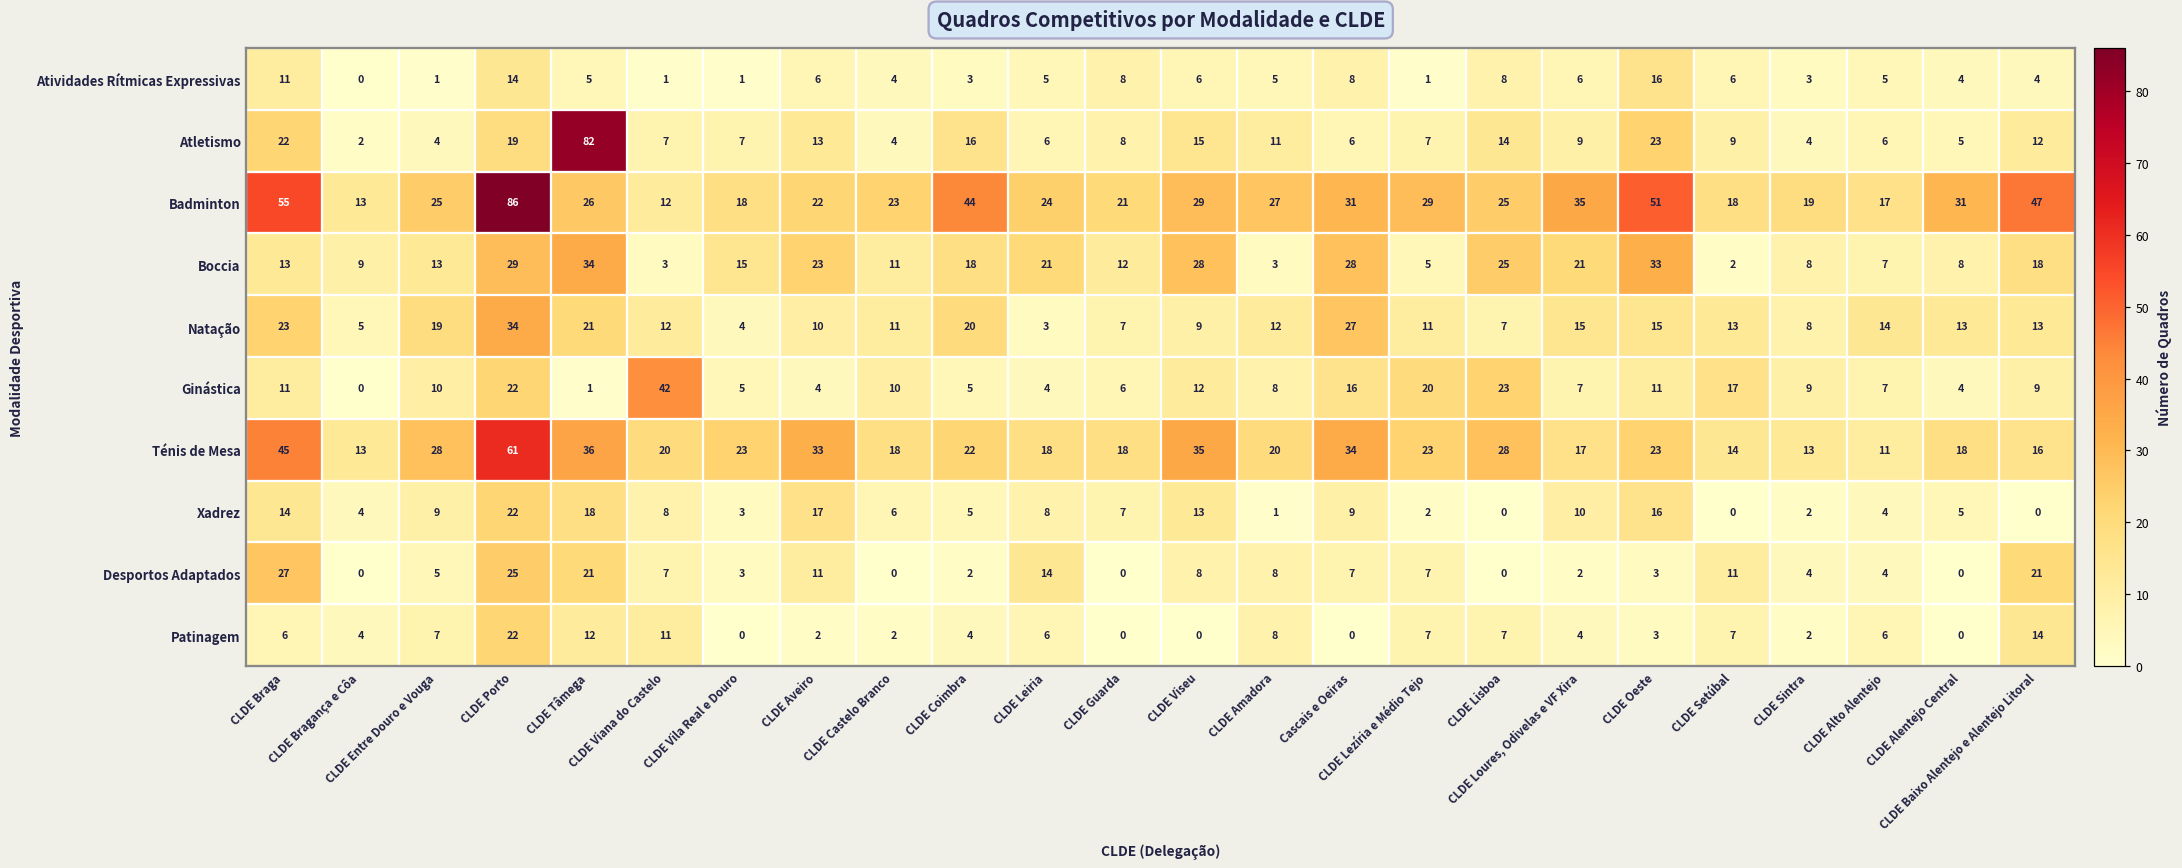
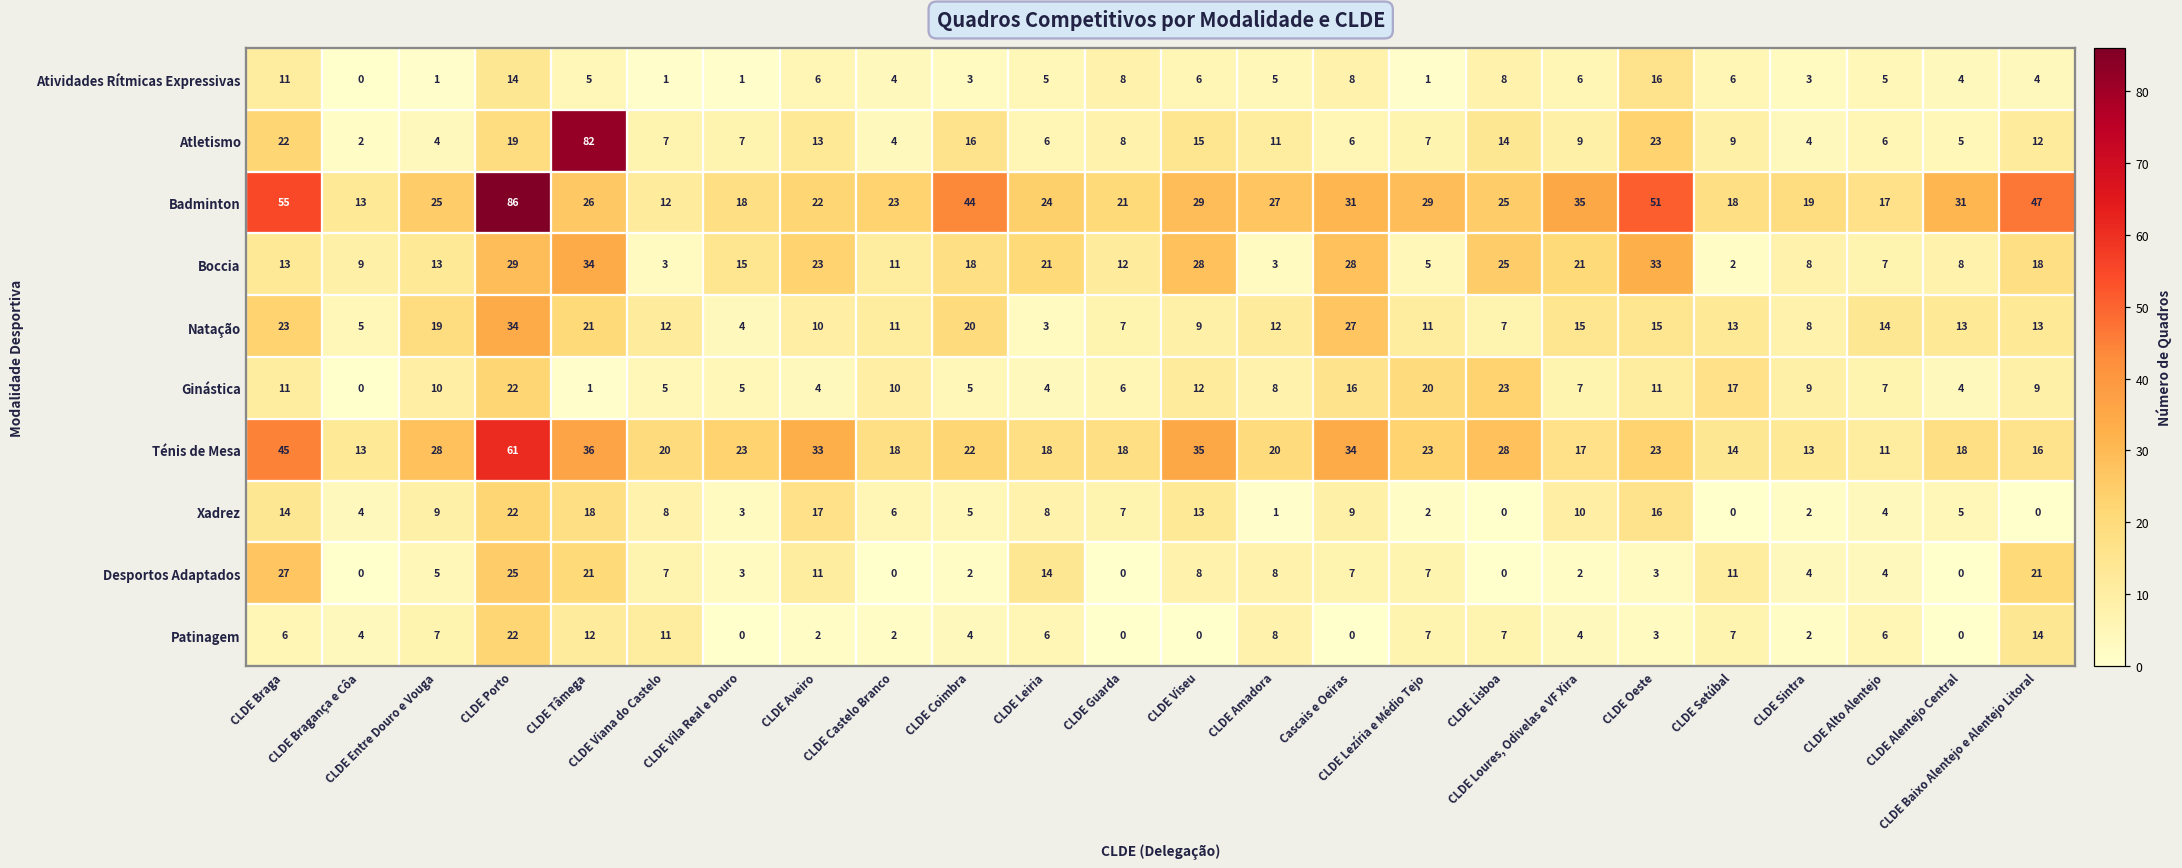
  {
    "Ginástica": {
      "CLDE Braga": 11,
      "CLDE Bragança e Côa": 0,
      "CLDE Entre Douro e Vouga": 10,
      "CLDE Porto": 22,
      "CLDE Tâmega": 1,
-     "CLDE Viana do Castelo": 42,
+     "CLDE Viana do Castelo": 5,
      "CLDE Vila Real e Douro": 5,
      "CLDE Aveiro": 4,
      "CLDE Castelo Branco": 10,
      "CLDE Coimbra": 5,
      "CLDE Leiria": 4,
      "CLDE Guarda": 6,
      "CLDE Viseu": 12,
      "CLDE Amadora": 8,
      "Cascais e Oeiras": 16,
      "CLDE Lezíria e Médio Tejo": 20,
      "CLDE Lisboa": 23,
      "CLDE Loures, Odivelas e VF Xira": 7,
      "CLDE Oeste": 11,
      "CLDE Setúbal": 17,
      "CLDE Sintra": 9,
      "CLDE Alto Alentejo": 7,
      "CLDE Alentejo Central": 4,
      "CLDE Baixo Alentejo e Alentejo Litoral": 9
    }
  }
